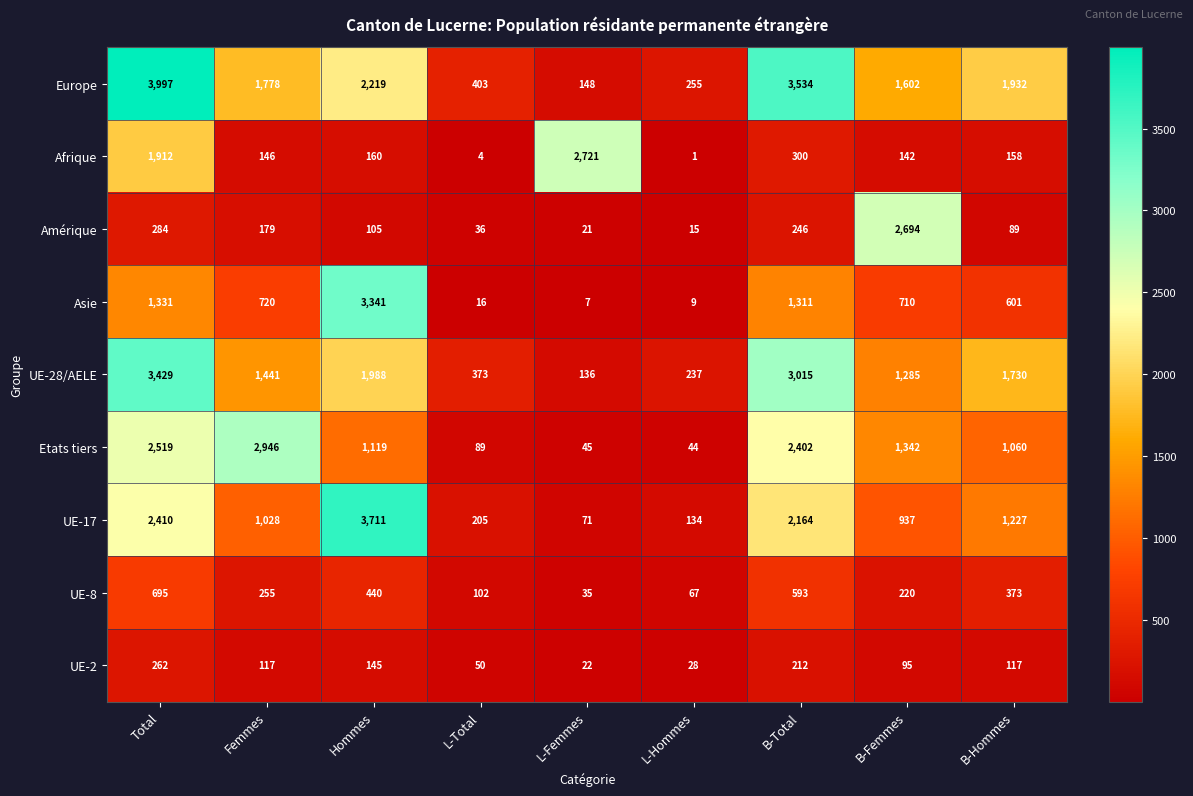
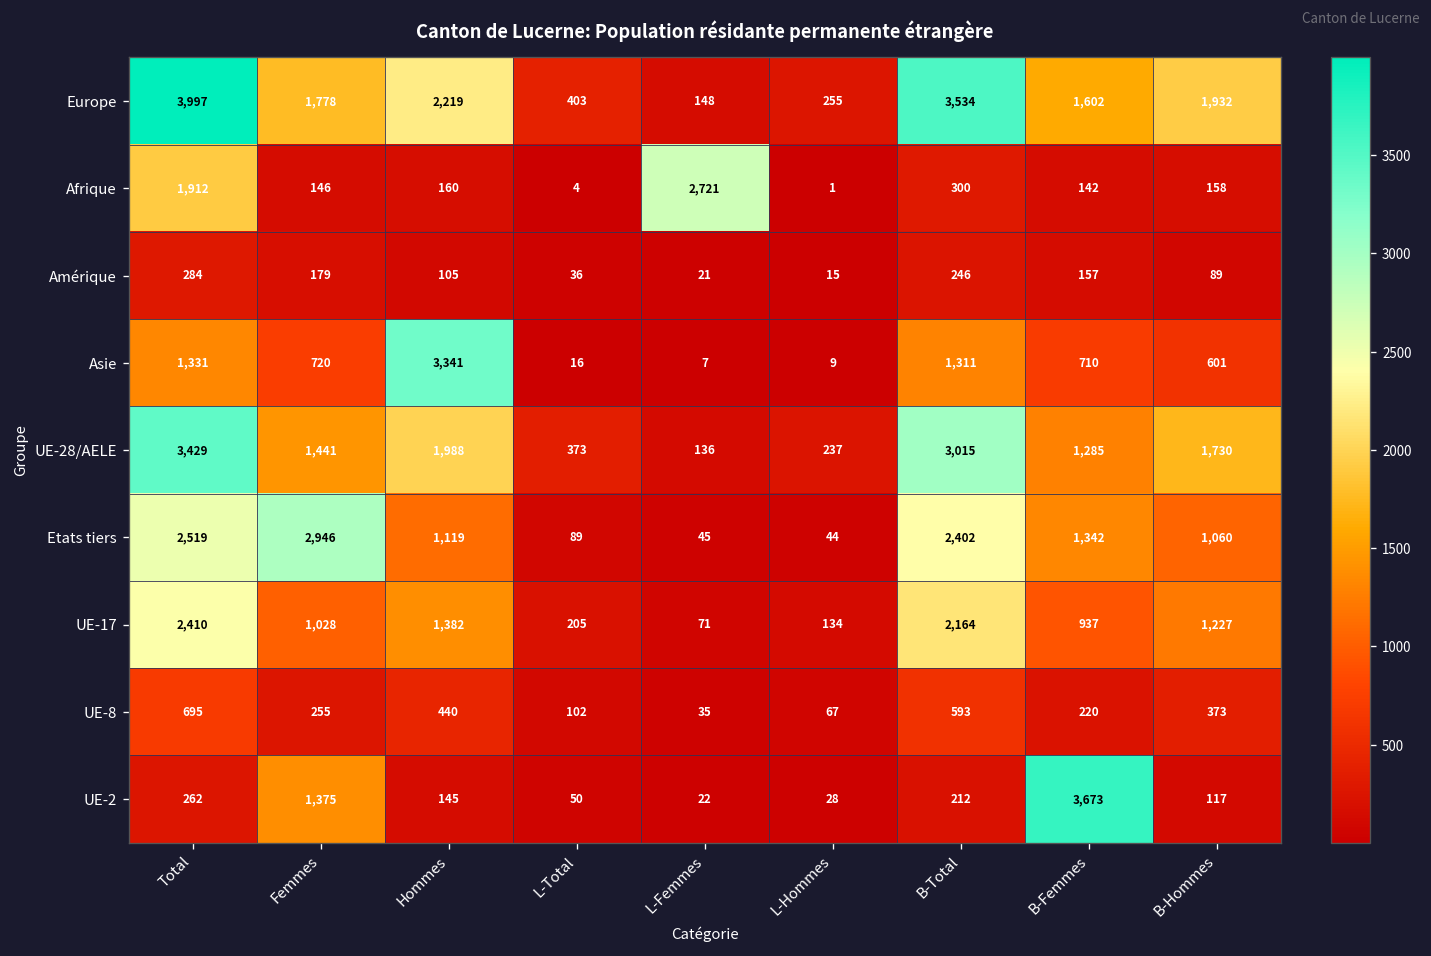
  {
    "Europe": {
      "Total": "3,997",
      "Femmes": "1,778",
      "Hommes": "2,219",
      "L-Total": "403",
      "L-Femmes": "148",
      "L-Hommes": "255",
      "B-Total": "3,534",
      "B-Femmes": "1,602",
      "B-Hommes": "1,932"
    },
    "Afrique": {
      "Total": "1,912",
      "Femmes": "146",
      "Hommes": "160",
      "L-Total": "4",
      "L-Femmes": "2,721",
      "L-Hommes": "1",
      "B-Total": "300",
      "B-Femmes": "142",
      "B-Hommes": "158"
    },
    "Amérique": {
      "Total": "284",
      "Femmes": "179",
      "Hommes": "105",
      "L-Total": "36",
      "L-Femmes": "21",
      "L-Hommes": "15",
      "B-Total": "246",
-     "B-Femmes": "2,694",
+     "B-Femmes": "157",
      "B-Hommes": "89"
    },
    "Asie": {
      "Total": "1,331",
      "Femmes": "720",
      "Hommes": "3,341",
      "L-Total": "16",
      "L-Femmes": "7",
      "L-Hommes": "9",
      "B-Total": "1,311",
      "B-Femmes": "710",
      "B-Hommes": "601"
    },
    "UE-28/AELE": {
      "Total": "3,429",
      "Femmes": "1,441",
      "Hommes": "1,988",
      "L-Total": "373",
      "L-Femmes": "136",
      "L-Hommes": "237",
      "B-Total": "3,015",
      "B-Femmes": "1,285",
      "B-Hommes": "1,730"
    },
    "Etats tiers": {
      "Total": "2,519",
      "Femmes": "2,946",
      "Hommes": "1,119",
      "L-Total": "89",
      "L-Femmes": "45",
      "L-Hommes": "44",
      "B-Total": "2,402",
      "B-Femmes": "1,342",
      "B-Hommes": "1,060"
    },
    "UE-17": {
      "Total": "2,410",
      "Femmes": "1,028",
-     "Hommes": "3,711",
+     "Hommes": "1,382",
      "L-Total": "205",
      "L-Femmes": "71",
      "L-Hommes": "134",
      "B-Total": "2,164",
      "B-Femmes": "937",
      "B-Hommes": "1,227"
    },
    "UE-8": {
      "Total": "695",
      "Femmes": "255",
      "Hommes": "440",
      "L-Total": "102",
      "L-Femmes": "35",
      "L-Hommes": "67",
      "B-Total": "593",
      "B-Femmes": "220",
      "B-Hommes": "373"
    },
    "UE-2": {
      "Total": "262",
-     "Femmes": "117",
+     "Femmes": "1,375",
      "Hommes": "145",
      "L-Total": "50",
      "L-Femmes": "22",
      "L-Hommes": "28",
      "B-Total": "212",
-     "B-Femmes": "95",
+     "B-Femmes": "3,673",
      "B-Hommes": "117"
    }
  }
